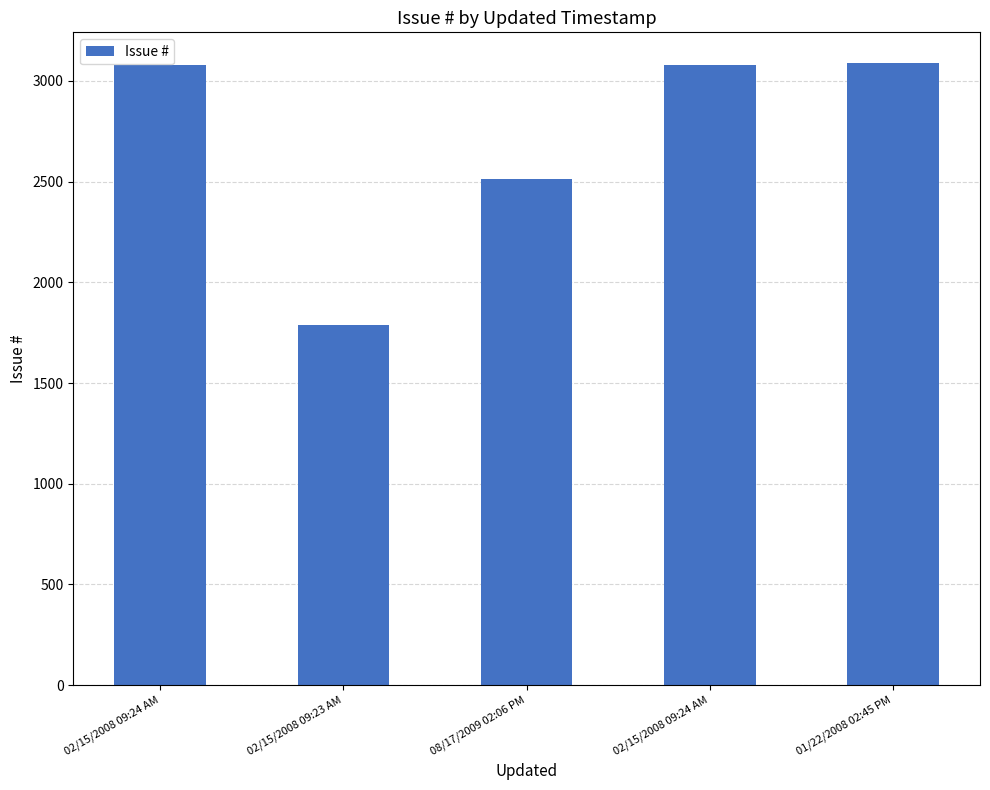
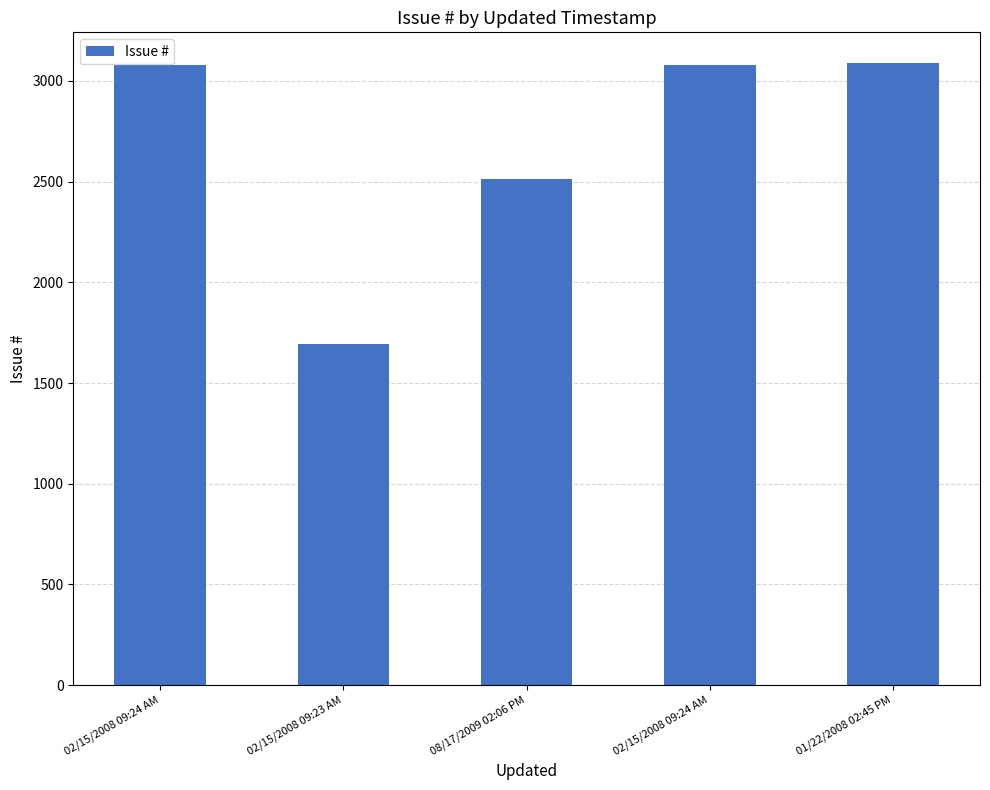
  {
-   "02/15/2008 09:23 AM": 1790,
+   "02/15/2008 09:23 AM": 1690,
    "08/17/2009 02:06 PM": 2510,
    "01/22/2008 02:45 PM": 3090
  }
